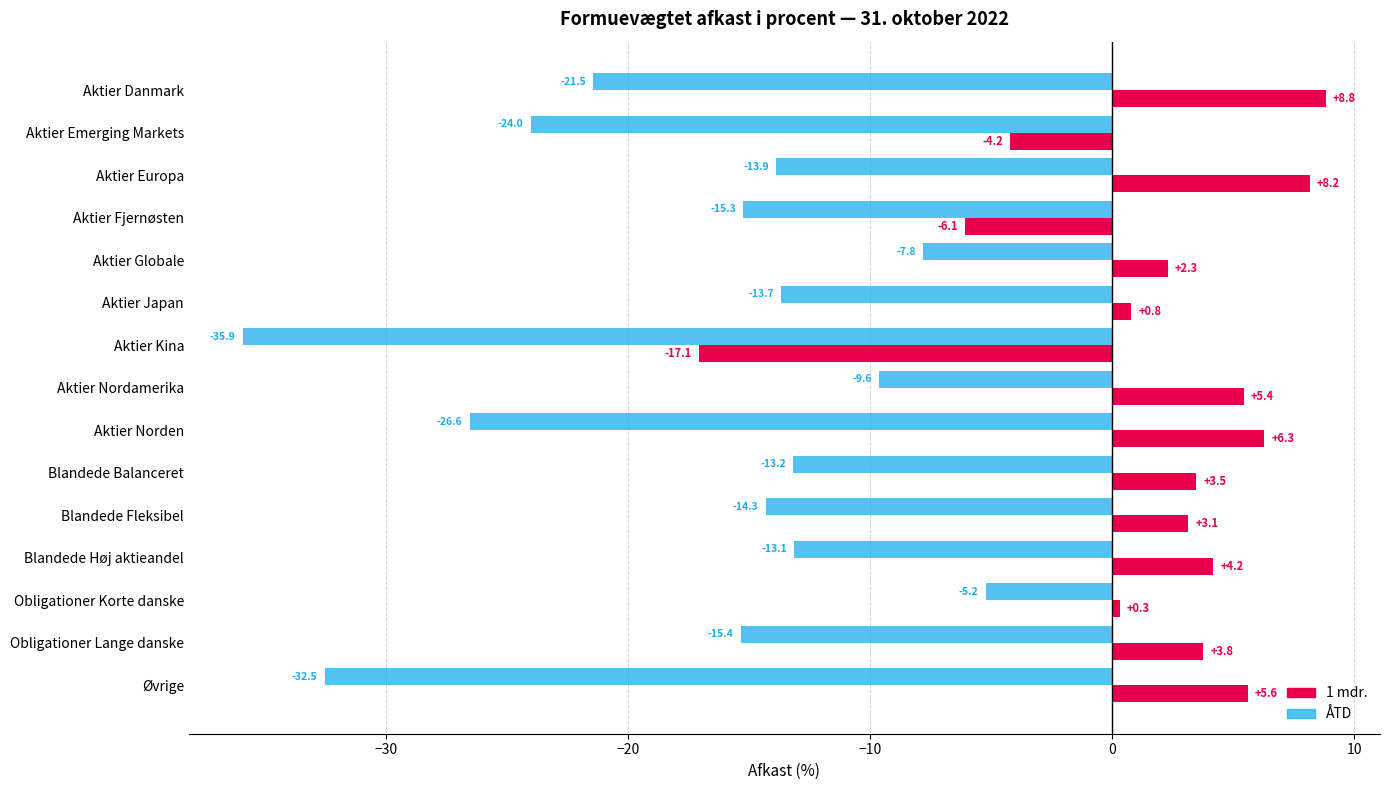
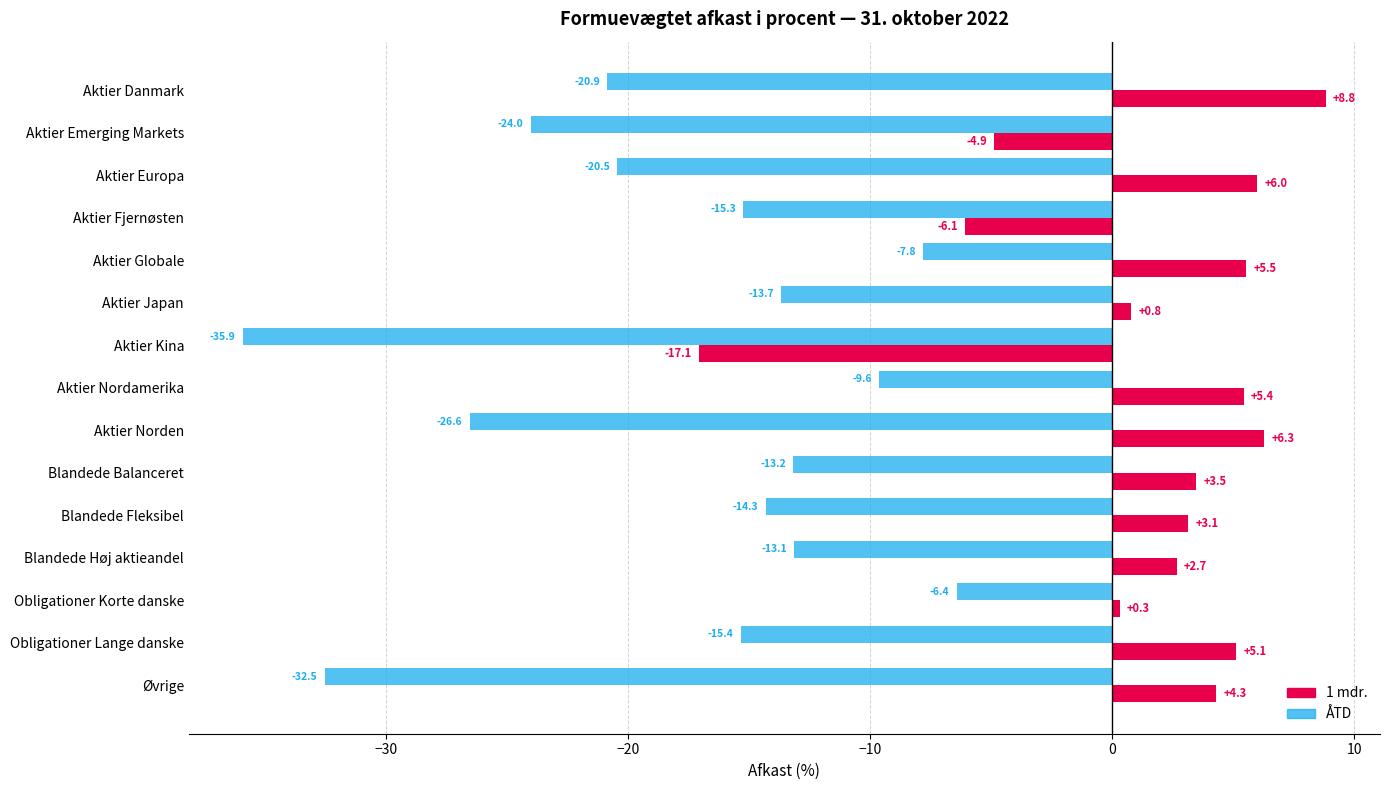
  {
    "1 mdr.": {
      "Aktier Danmark": "+8.8",
-     "Aktier Emerging Markets": "-4.2",
-     "Aktier Europa": "+8.2",
+     "Aktier Emerging Markets": "-4.9",
+     "Aktier Europa": "+6.0",
      "Aktier Fjernøsten": "-6.1",
-     "Aktier Globale": "+2.3",
+     "Aktier Globale": "+5.5",
      "Aktier Japan": "+0.8",
      "Aktier Kina": "-17.1",
      "Aktier Nordamerika": "+5.4",
      "Aktier Norden": "+6.3",
      "Blandede Balanceret": "+3.5",
      "Blandede Fleksibel": "+3.1",
-     "Blandede Høj aktieandel": "+4.2",
+     "Blandede Høj aktieandel": "+2.7",
      "Obligationer Korte danske": "+0.3",
-     "Obligationer Lange danske": "+3.8",
-     "Øvrige": "+5.6"
+     "Obligationer Lange danske": "+5.1",
+     "Øvrige": "+4.3"
    },
    "ÅTD": {
-     "Aktier Danmark": "-21.5",
+     "Aktier Danmark": "-20.9",
      "Aktier Emerging Markets": "-24.0",
-     "Aktier Europa": "-13.9",
+     "Aktier Europa": "-20.5",
      "Aktier Fjernøsten": "-15.3",
      "Aktier Globale": "-7.8",
      "Aktier Japan": "-13.7",
      "Aktier Kina": "-35.9",
      "Aktier Nordamerika": "-9.6",
      "Aktier Norden": "-26.6",
      "Blandede Balanceret": "-13.2",
      "Blandede Fleksibel": "-14.3",
      "Blandede Høj aktieandel": "-13.1",
-     "Obligationer Korte danske": "-5.2",
+     "Obligationer Korte danske": "-6.4",
      "Obligationer Lange danske": "-15.4",
      "Øvrige": "-32.5"
    }
  }
